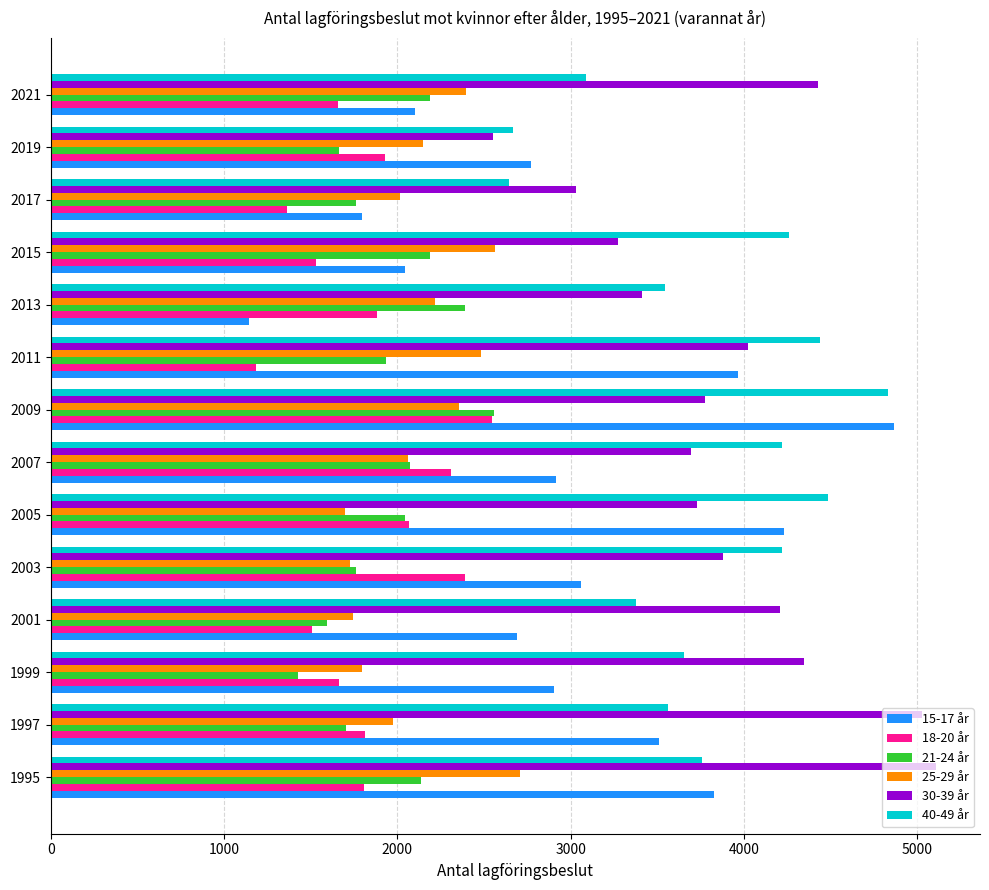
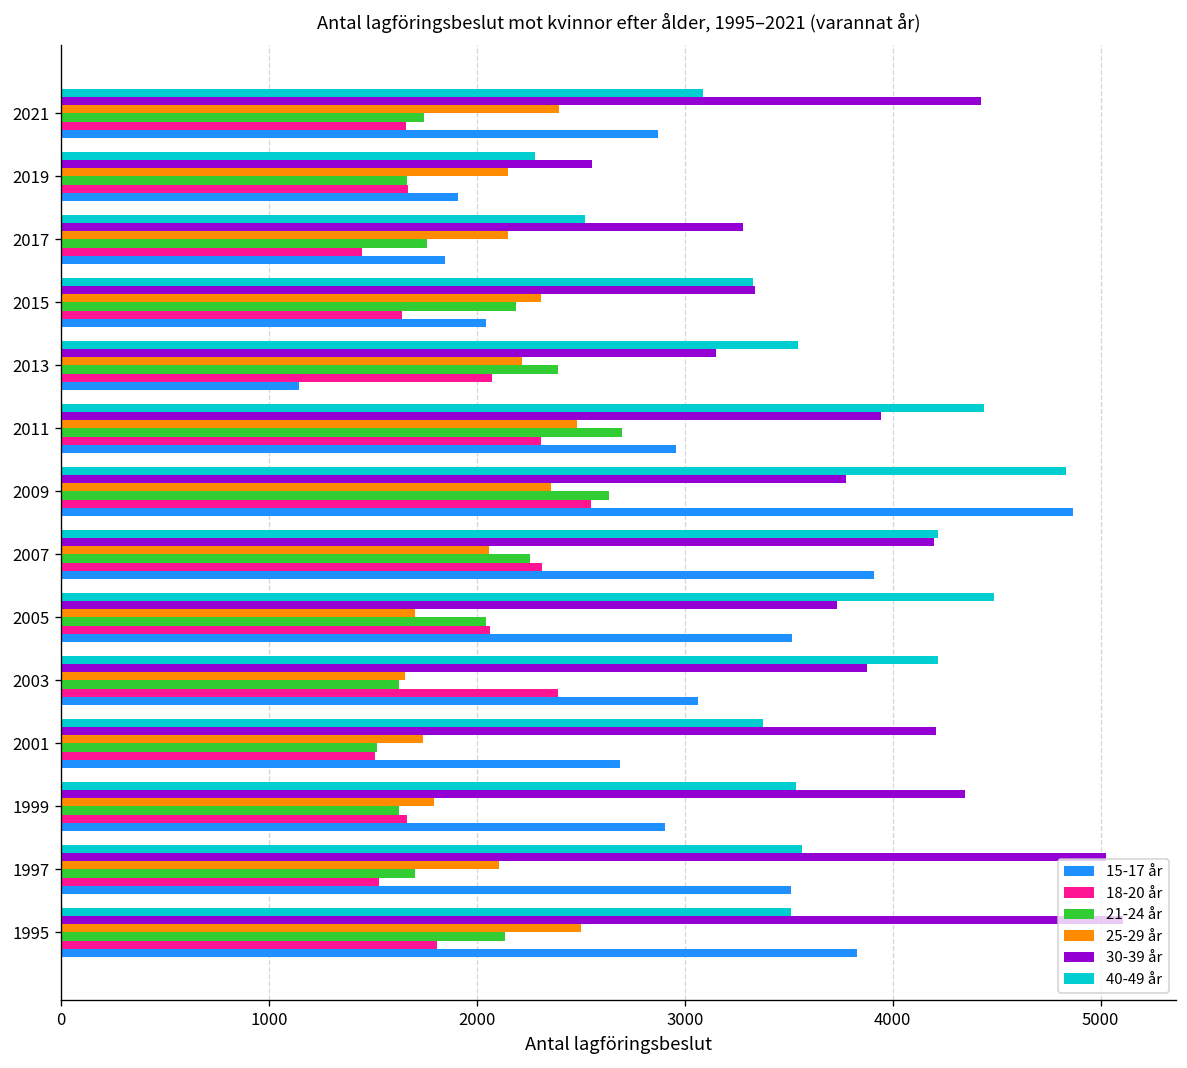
  {
    "15-17 år": {
-     "2021": 2100,
-     "2019": 2770,
-     "2017": 1800,
+     "2021": 2870,
+     "2019": 1910,
+     "2017": 1850,
      "2015": 2040,
      "2013": 1140,
-     "2011": 3960,
+     "2011": 2960,
      "2009": 4870,
-     "2007": 2910,
-     "2005": 4230,
+     "2007": 3910,
+     "2005": 3520,
      "2003": 3060,
      "2001": 2690,
      "1999": 2910,
      "1997": 3510,
      "1995": 3830
    },
    "18-20 år": {
      "2021": 1660,
-     "2019": 1930,
-     "2017": 1360,
-     "2015": 1530,
-     "2013": 1890,
-     "2011": 1190,
+     "2019": 1670,
+     "2017": 1450,
+     "2015": 1640,
+     "2013": 2070,
+     "2011": 2310,
      "2009": 2550,
      "2007": 2310,
      "2005": 2070,
      "2003": 2390,
      "2001": 1510,
      "1999": 1660,
-     "1997": 1810,
+     "1997": 1530,
      "1995": 1810
    },
    "21-24 år": {
-     "2021": 2190,
+     "2021": 1750,
      "2019": 1670,
      "2017": 1760,
      "2015": 2190,
      "2013": 2390,
-     "2011": 1940,
-     "2009": 2560,
-     "2007": 2080,
+     "2011": 2700,
+     "2009": 2630,
+     "2007": 2260,
      "2005": 2050,
-     "2003": 1760,
-     "2001": 1590,
-     "1999": 1430,
+     "2003": 1630,
+     "2001": 1520,
+     "1999": 1630,
      "1997": 1700,
      "1995": 2140
    },
    "25-29 år": {
      "2021": 2400,
      "2019": 2150,
-     "2017": 2020,
-     "2015": 2570,
+     "2017": 2150,
+     "2015": 2310,
      "2013": 2220,
      "2011": 2480,
      "2009": 2360,
      "2007": 2060,
      "2005": 1700,
-     "2003": 1730,
+     "2003": 1650,
      "2001": 1740,
      "1999": 1790,
-     "1997": 1980,
-     "1995": 2710
+     "1997": 2110,
+     "1995": 2500
    },
    "30-39 år": {
      "2021": 4430,
      "2019": 2550,
-     "2017": 3030,
-     "2015": 3270,
-     "2013": 3410,
-     "2011": 4020,
+     "2017": 3280,
+     "2015": 3340,
+     "2013": 3150,
+     "2011": 3940,
      "2009": 3780,
-     "2007": 3690,
+     "2007": 4200,
      "2005": 3730,
      "2003": 3880,
      "2001": 4210,
      "1999": 4350
    },
    "40-49 år": {
      "2021": 3090,
-     "2019": 2670,
-     "2017": 2640,
-     "2015": 4260,
+     "2019": 2280,
+     "2017": 2520,
+     "2015": 3330,
      "2013": 3540,
      "2011": 4440,
      "2009": 4830,
      "2007": 4220,
      "2005": 4490,
      "2003": 4220,
      "2001": 3380,
-     "1999": 3650,
+     "1999": 3540,
      "1997": 3560,
-     "1995": 3760
+     "1995": 3510
    }
  }
